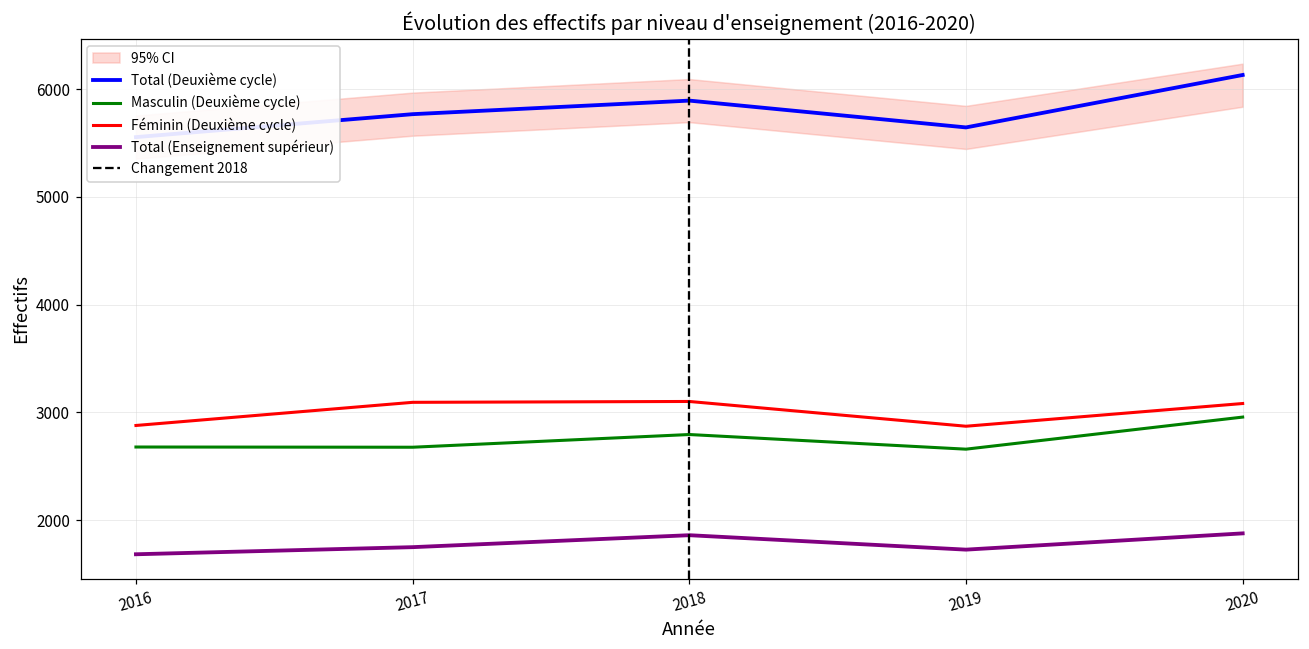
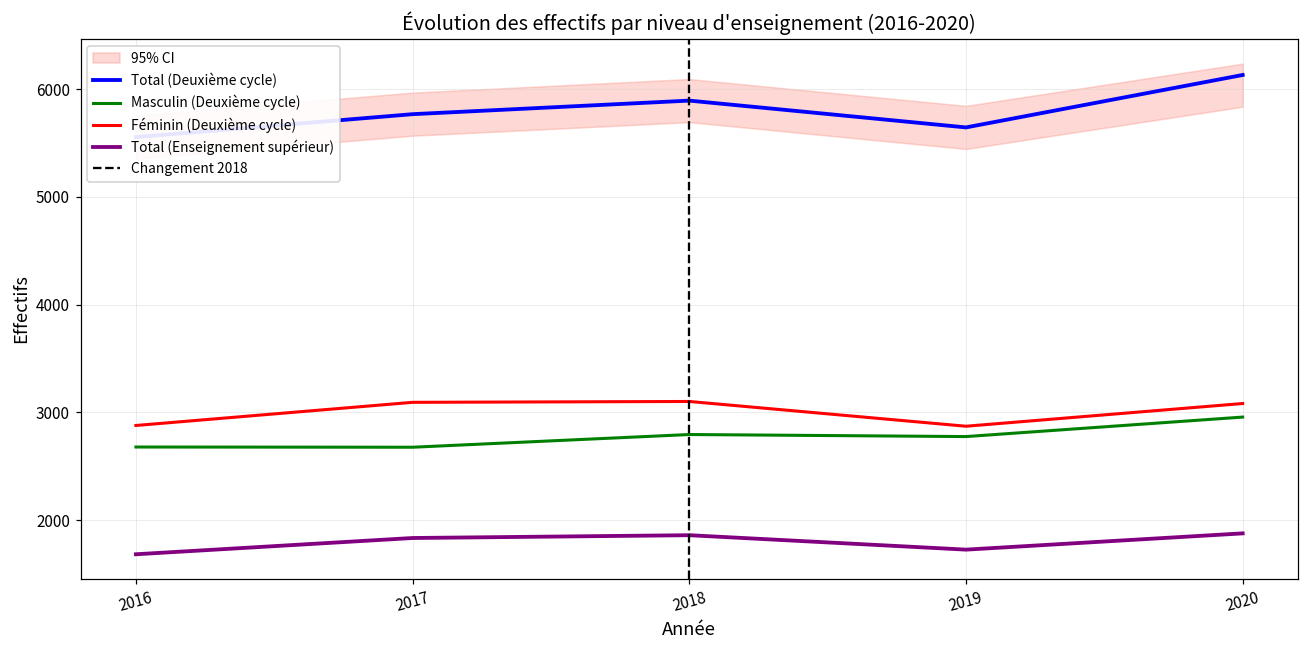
  {
    "Total (Deuxième cycle)": {
      "2017": 5800,
      "2018": 5900,
      "2019": 5600,
      "2020": 6100
    },
    "Masculin (Deuxième cycle)": {
      "2016": 2700,
      "2017": 2700,
      "2018": 2800,
-     "2019": 2700,
+     "2019": 2800,
      "2020": 3000
    },
    "Féminin (Deuxième cycle)": {
      "2016": 2900,
      "2017": 3100,
      "2018": 3100,
      "2019": 2900,
      "2020": 3100
    },
    "Total (Enseignement supérieur)": {
      "2016": 1700,
-     "2017": 1700,
+     "2017": 1800,
      "2018": 1900,
      "2019": 1700,
      "2020": 1900
    }
  }
